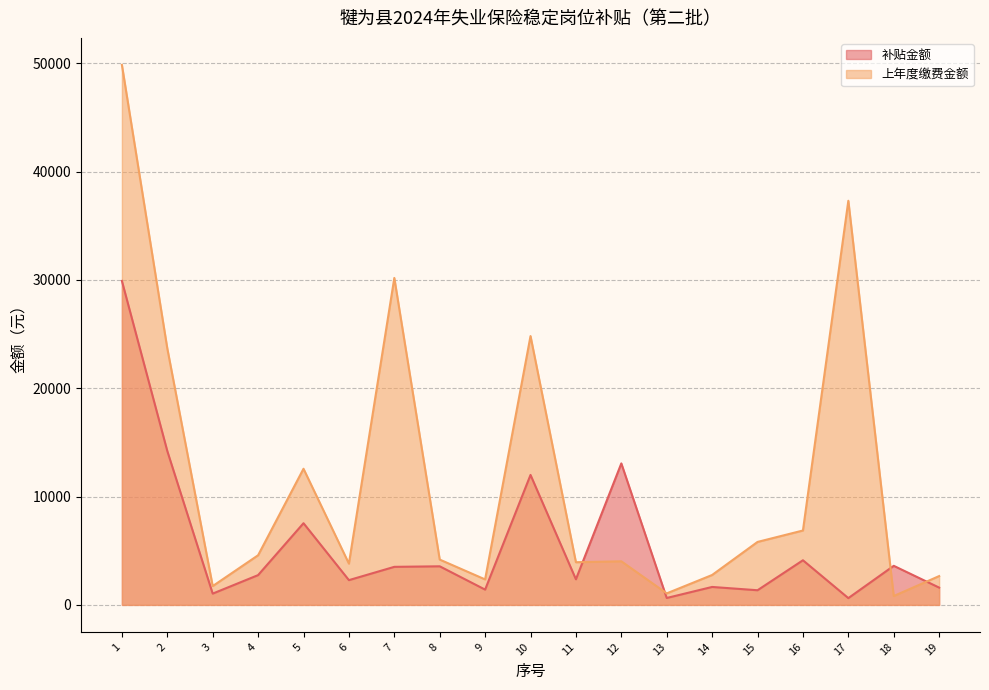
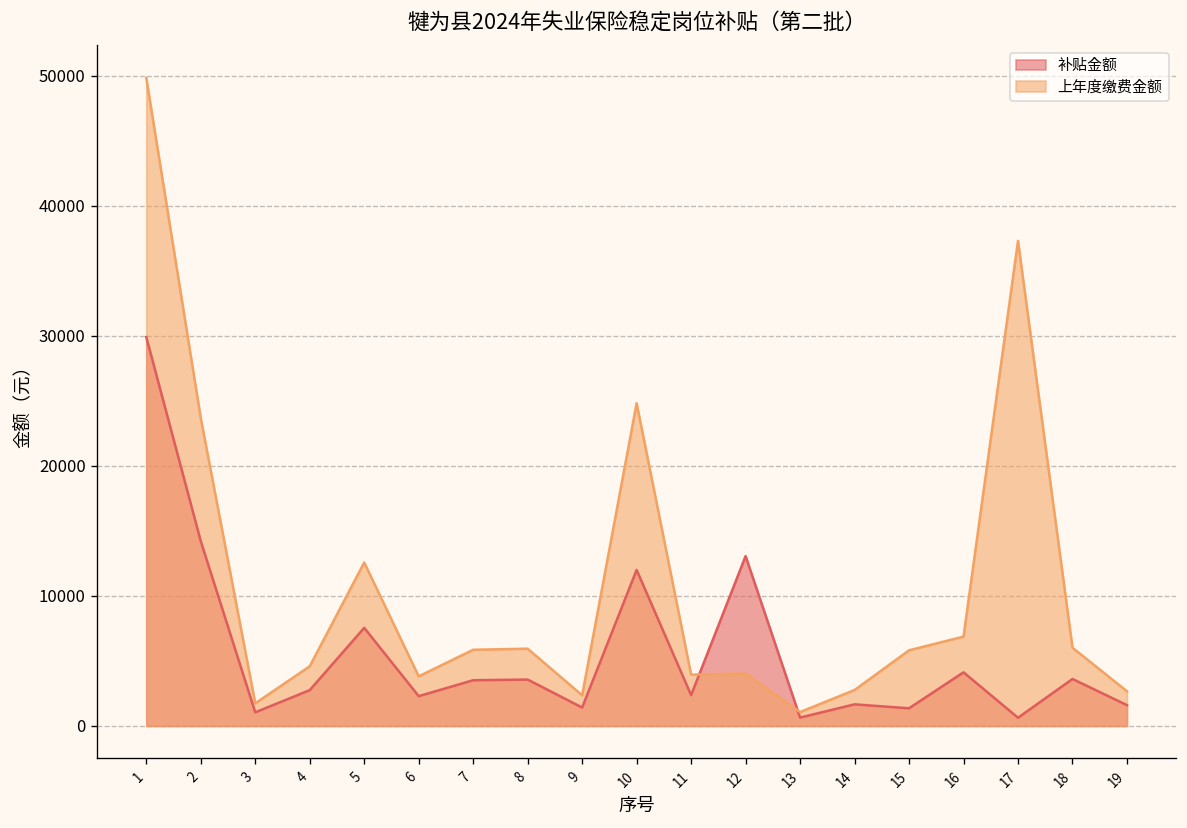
  {
    "补贴金额": {
      "1": 29900,
      "2": 14200,
      "3": 1000,
      "4": 2800,
      "5": 7500,
      "6": 2300,
      "7": 3500,
      "8": 3600,
      "9": 1400,
      "10": 12000,
      "11": 2400,
      "12": 13100,
      "13": 600,
      "14": 1700,
      "15": 1400,
      "16": 4100,
      "17": 600,
      "18": 3600,
      "19": 1600
    },
    "上年度缴费金额": {
      "1": 49900,
      "2": 23700,
      "3": 1700,
      "4": 4600,
      "5": 12600,
      "6": 3800,
-     "7": 30200,
-     "8": 4200,
+     "7": 5900,
+     "8": 5900,
      "9": 2400,
      "10": 24800,
      "11": 3900,
      "12": 4000,
      "13": 1100,
      "14": 2800,
      "15": 5800,
      "16": 6900,
      "17": 37300,
-     "18": 800,
+     "18": 6000,
      "19": 2700
    }
  }
